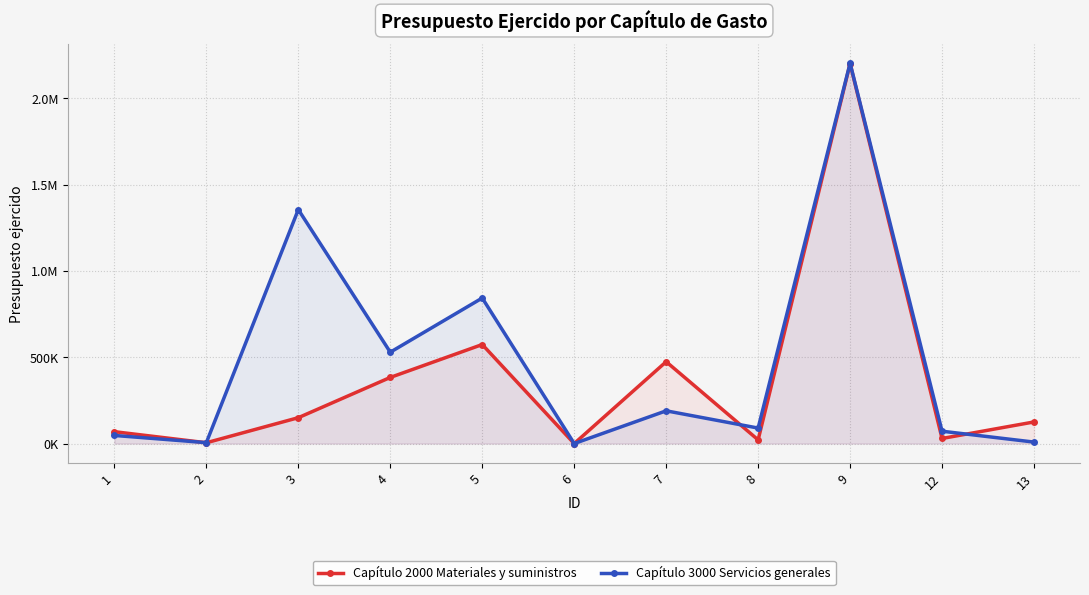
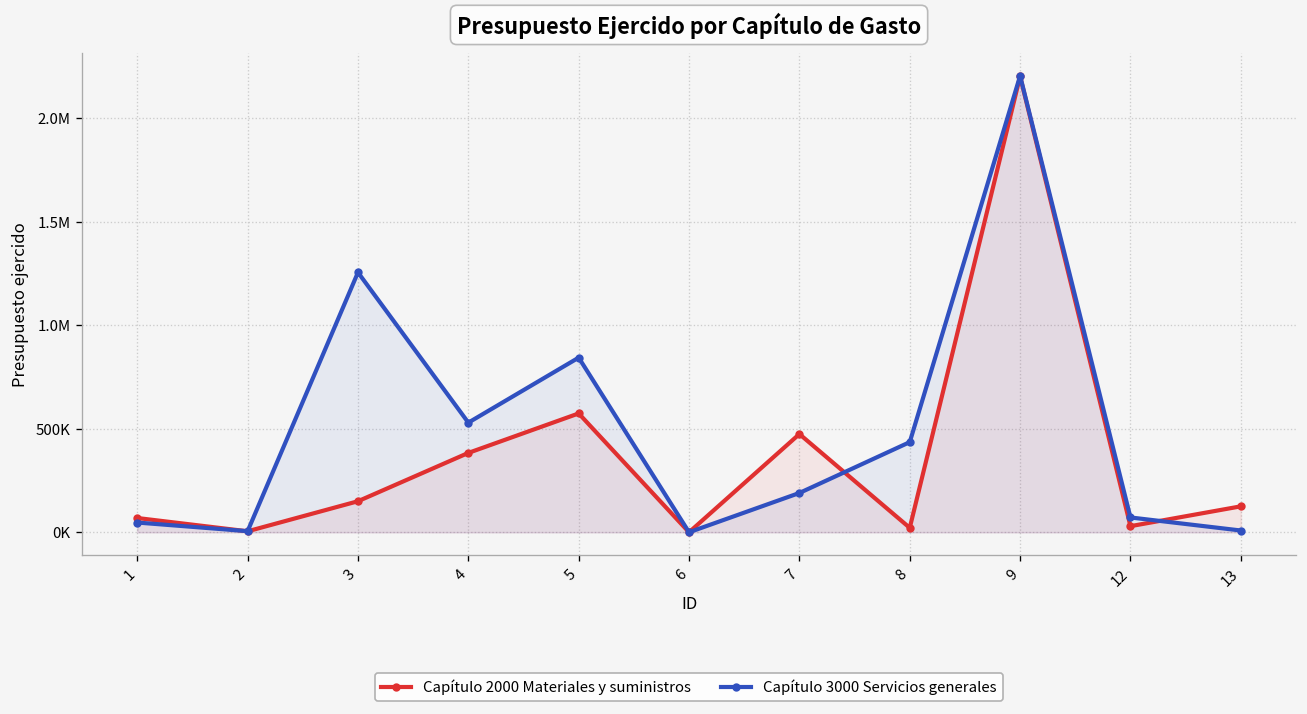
  {
    "Capítulo 2000 Materiales y suministros": {
      "1": 70000,
      "3": 150000,
      "4": 380000,
      "5": 570000,
      "7": 470000,
      "8": 20000,
      "12": 30000,
      "13": 130000
    },
    "Capítulo 3000 Servicios generales": {
      "1": 50000,
-     "3": 1360000,
+     "3": 1250000,
      "4": 530000,
      "5": 840000,
      "7": 190000,
-     "8": 90000,
+     "8": 440000,
      "12": 70000,
      "13": 10000
    }
  }
